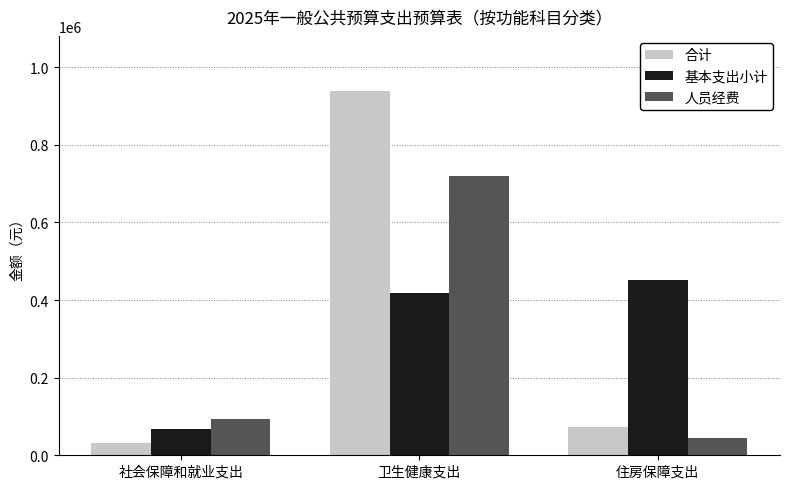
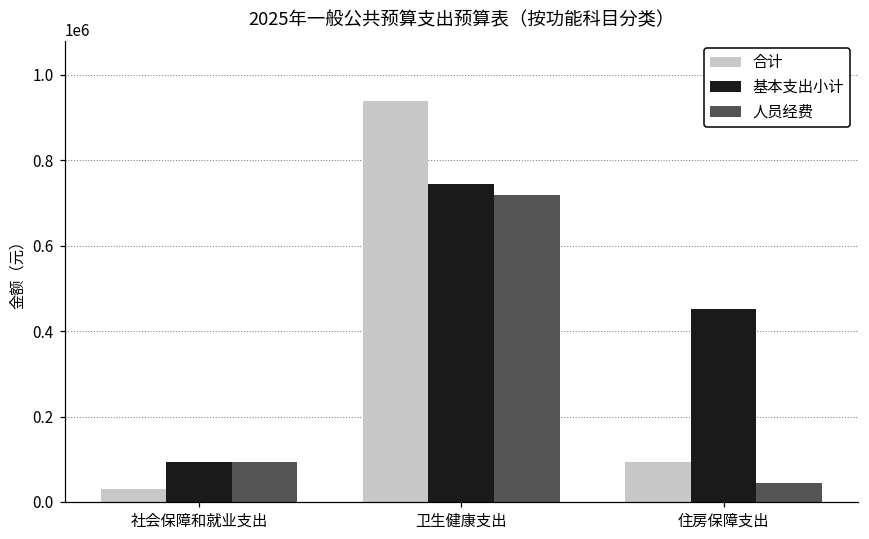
  {
    "合计": {
      "社会保障和就业支出": 30000,
      "卫生健康支出": 940000,
-     "住房保障支出": 70000
+     "住房保障支出": 90000
    },
    "基本支出小计": {
-     "社会保障和就业支出": 70000,
-     "卫生健康支出": 420000,
+     "社会保障和就业支出": 90000,
+     "卫生健康支出": 740000,
      "住房保障支出": 450000
    },
    "人员经费": {
      "社会保障和就业支出": 90000,
      "卫生健康支出": 720000,
      "住房保障支出": 40000
    }
  }
